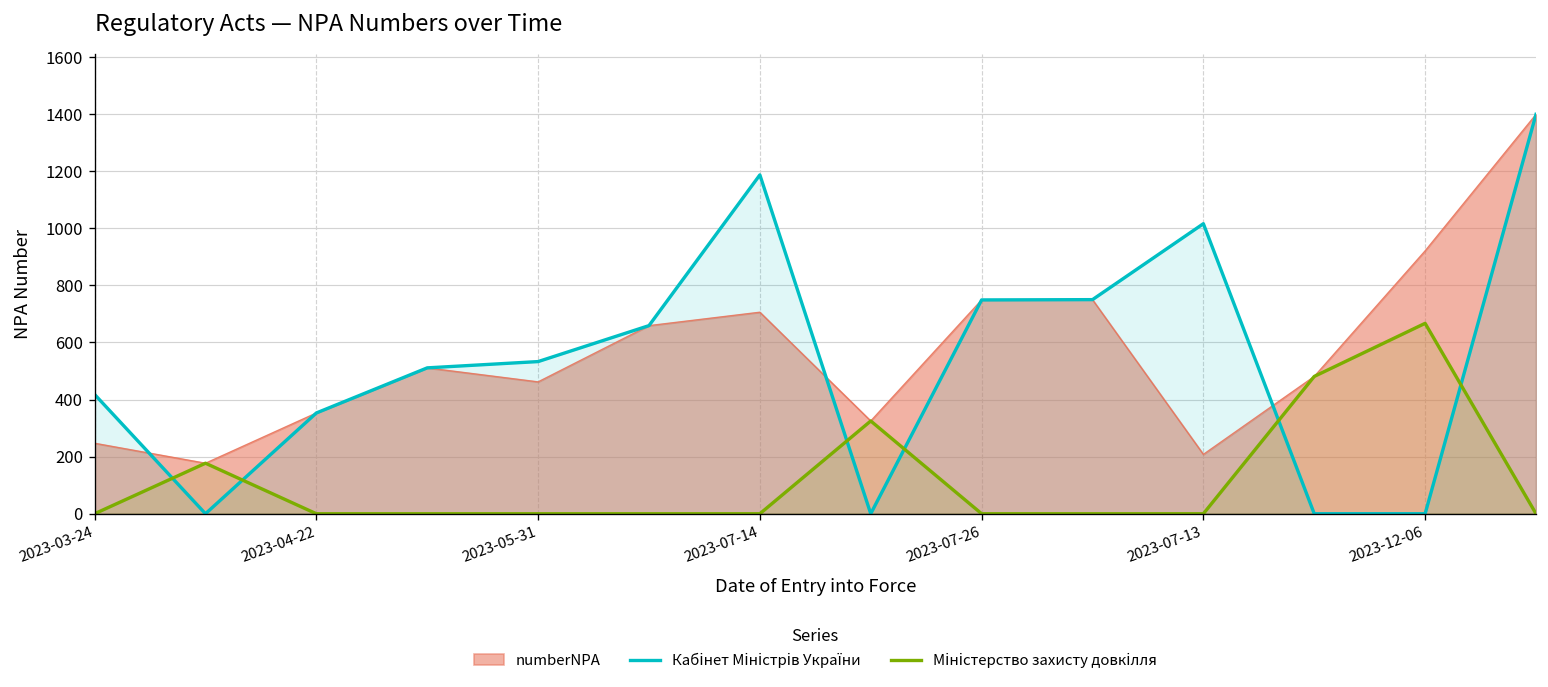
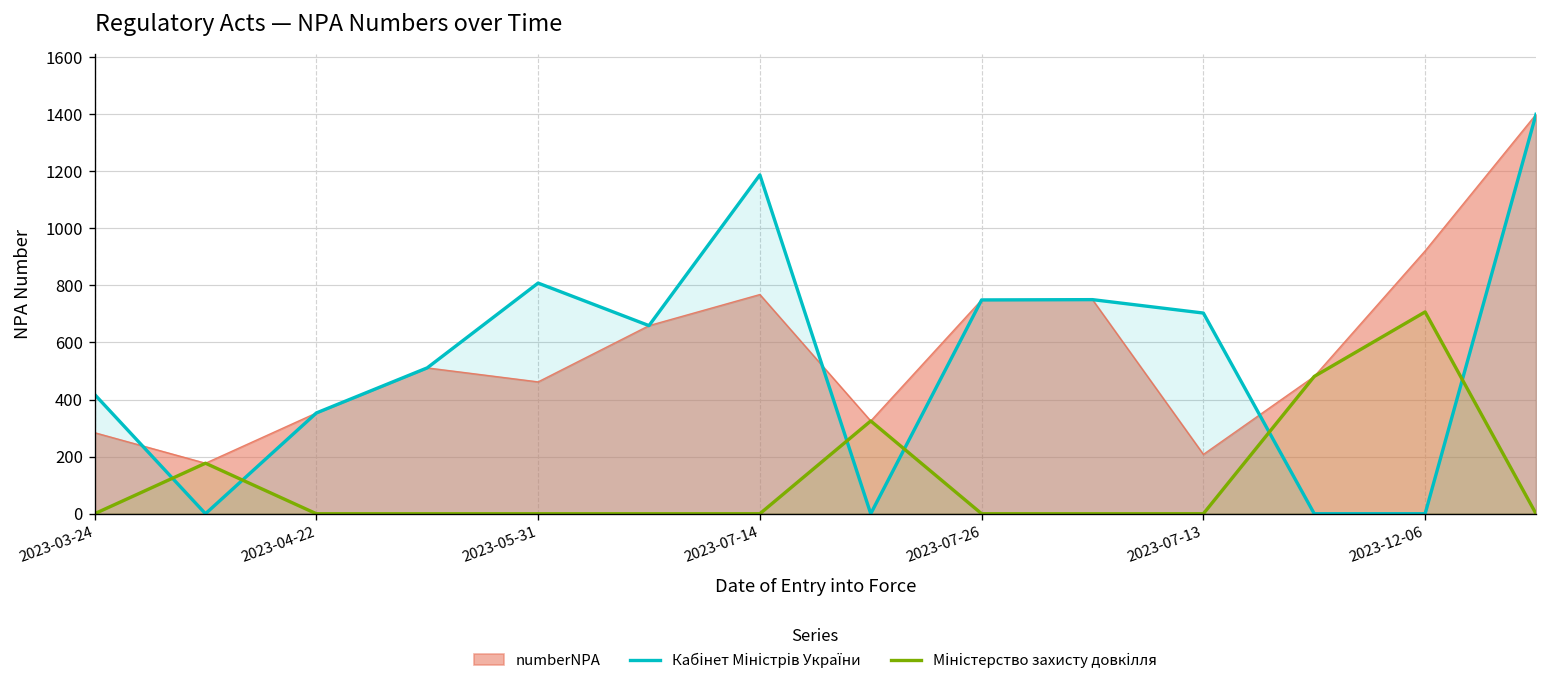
  {
    "numberNPA": {
-     "2023-03-24": 250,
+     "2023-03-24": 280,
      "2023-05-31": 460,
-     "2023-07-14": 710,
+     "2023-07-14": 770,
      "2023-07-13": 210,
      "2023-12-06": 920
    },
    "Кабінет Міністрів України": {
      "2023-03-24": 420,
-     "2023-05-31": 530,
+     "2023-05-31": 810,
      "2023-07-14": 1190,
-     "2023-07-13": 1020,
+     "2023-07-13": 700,
      "2023-12-06": 0
    },
    "Міністерство захисту довкілля": {
      "2023-03-24": 0,
      "2023-04-22": 0,
      "2023-05-31": 0,
      "2023-07-14": 0,
      "2023-07-13": 0,
-     "2023-12-06": 670
+     "2023-12-06": 710
    }
  }
